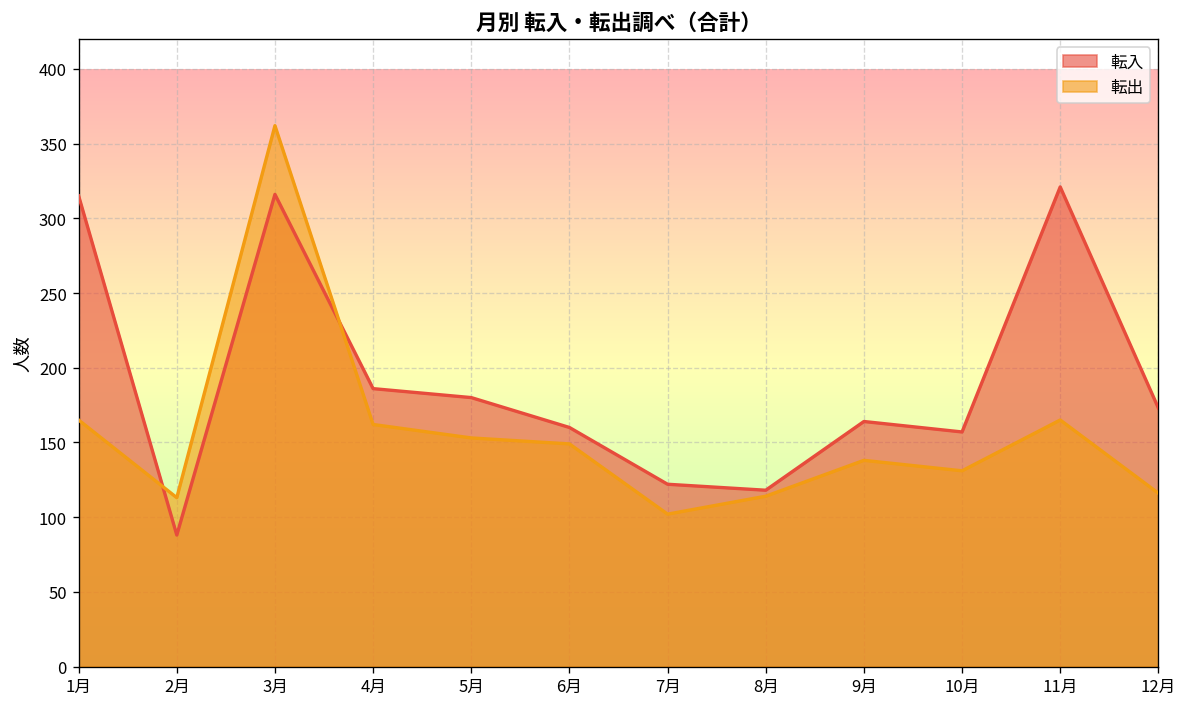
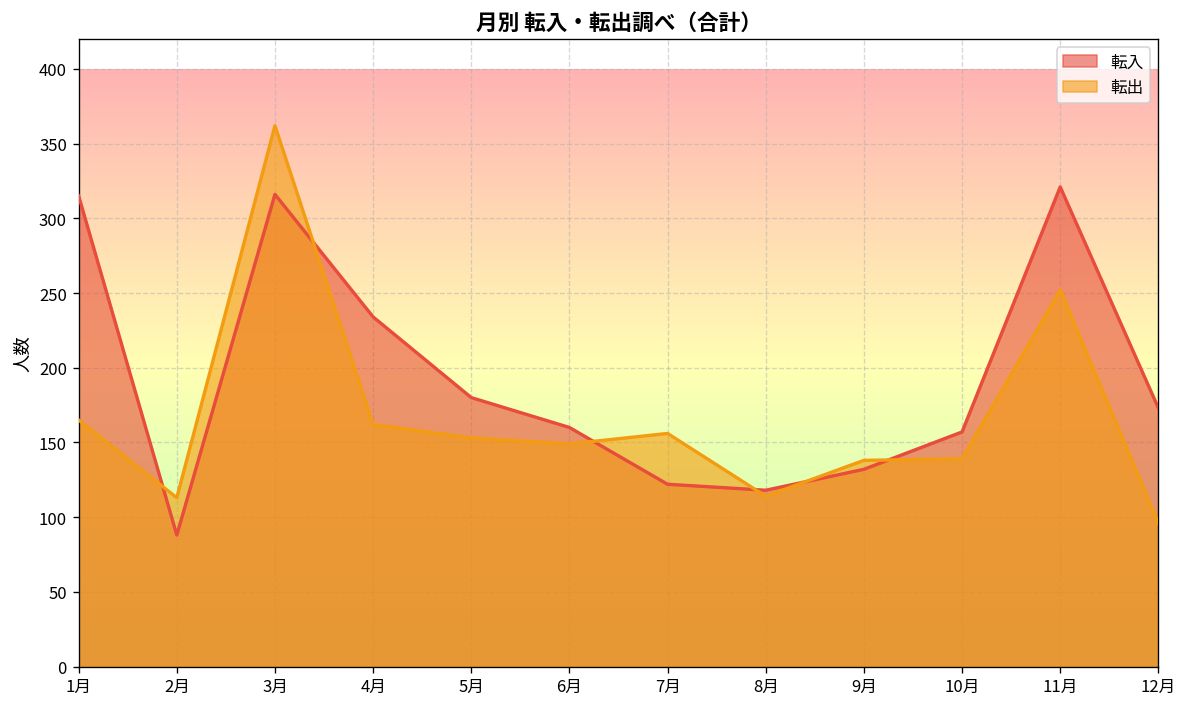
  {
    "転入": {
      "1月": 315,
      "2月": 88,
      "3月": 316,
-     "4月": 186,
+     "4月": 234,
      "5月": 180,
      "6月": 160,
      "7月": 122,
      "8月": 118,
-     "9月": 164,
+     "9月": 132,
      "10月": 157,
      "11月": 321,
      "12月": 173
    },
    "転出": {
      "1月": 165,
      "2月": 113,
      "3月": 362,
      "4月": 162,
      "5月": 153,
      "6月": 149,
-     "7月": 102,
+     "7月": 156,
      "8月": 114,
      "9月": 138,
-     "10月": 131,
-     "11月": 165,
-     "12月": 116
+     "10月": 139,
+     "11月": 252,
+     "12月": 96
    }
  }
